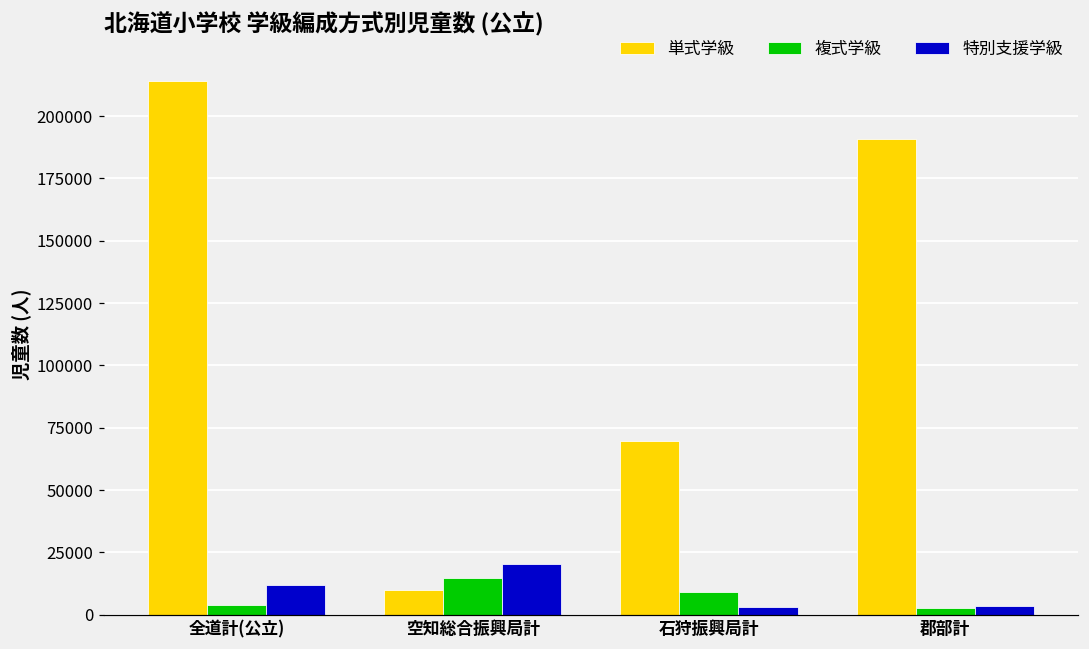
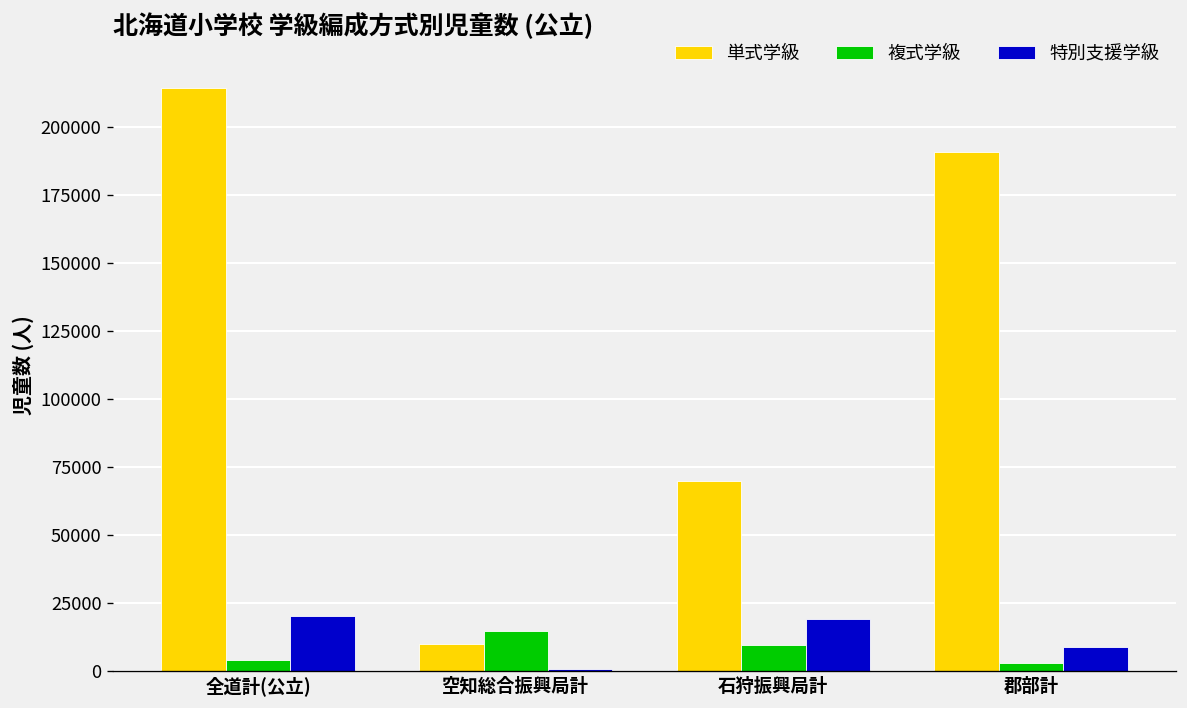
  {
    "単式学級": {
      "全道計(公立)": 214000,
      "空知総合振興局計": 10000,
      "石狩振興局計": 70000,
      "郡部計": 191000
    },
    "複式学級": {
      "全道計(公立)": 4000,
      "空知総合振興局計": 15000,
      "石狩振興局計": 9000,
      "郡部計": 3000
    },
    "特別支援学級": {
-     "全道計(公立)": 12000,
-     "空知総合振興局計": 20000,
-     "石狩振興局計": 3000,
-     "郡部計": 3000
+     "全道計(公立)": 20000,
+     "空知総合振興局計": 1000,
+     "石狩振興局計": 19000,
+     "郡部計": 9000
    }
  }
